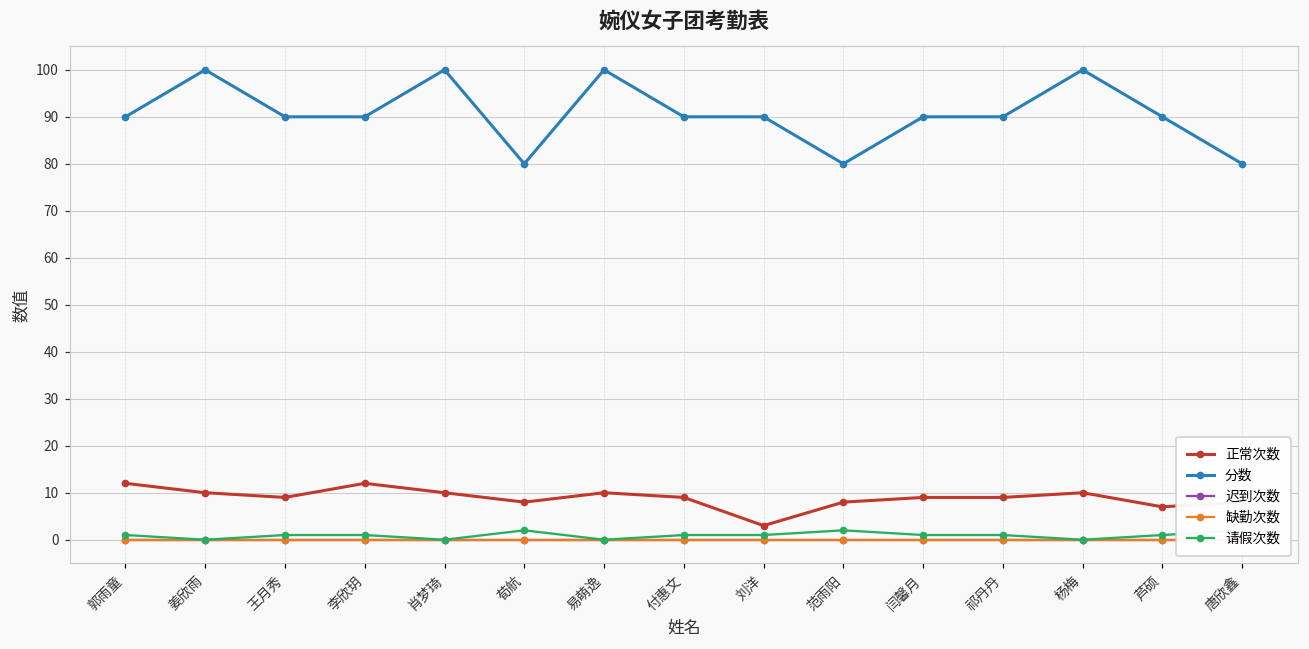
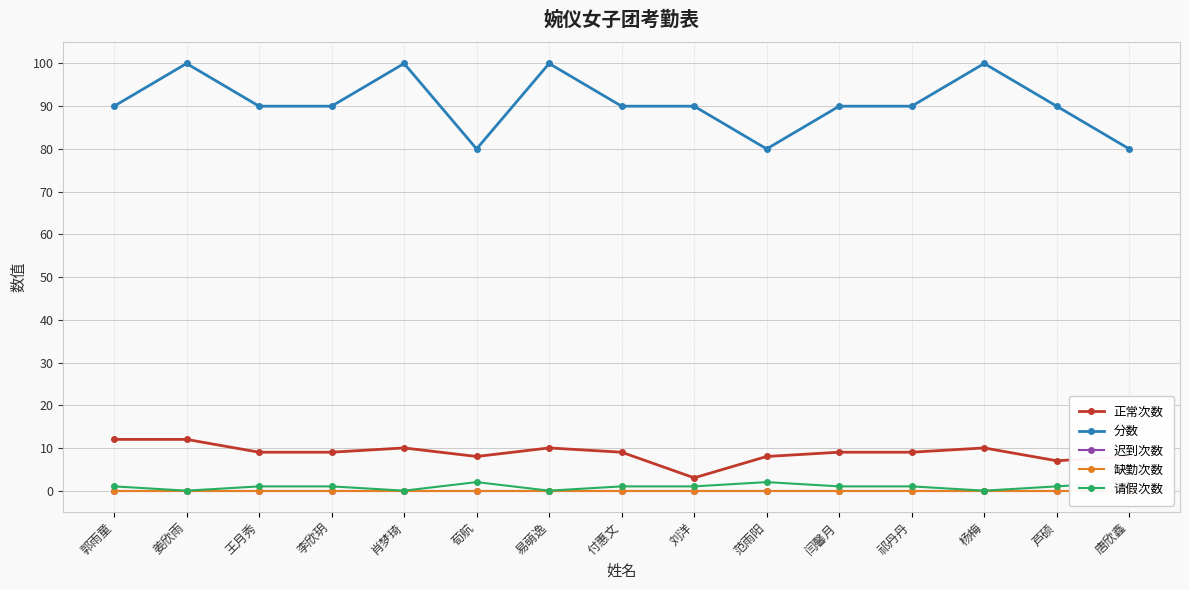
  {
    "正常次数": {
      "郭雨童": 12,
-     "姜欣雨": 10,
+     "姜欣雨": 12,
      "王月秀": 9,
-     "李欣玥": 12,
+     "李欣玥": 9,
      "肖梦琦": 10,
      "荀航": 8,
      "易萌逸": 10,
      "付惠文": 9,
      "刘洋": 3,
      "范雨阳": 8,
      "闫馨月": 9,
      "祁丹丹": 9,
      "杨梅": 10,
      "芦硕": 7
    },
    "分数": {
      "郭雨童": 90,
      "姜欣雨": 100,
      "王月秀": 90,
      "李欣玥": 90,
      "肖梦琦": 100,
      "荀航": 80,
      "易萌逸": 100,
      "付惠文": 90,
      "刘洋": 90,
      "范雨阳": 80,
      "闫馨月": 90,
      "祁丹丹": 90,
      "杨梅": 100,
      "芦硕": 90,
      "唐欣鑫": 80
    },
    "缺勤次数": {
      "郭雨童": 0,
      "王月秀": 0,
      "李欣玥": 0,
      "荀航": 0,
      "付惠文": 0,
      "刘洋": 0,
      "范雨阳": 0,
      "闫馨月": 0,
      "祁丹丹": 0,
      "芦硕": 0
    },
    "请假次数": {
      "郭雨童": 1,
      "王月秀": 1,
      "李欣玥": 1,
      "荀航": 2,
      "付惠文": 1,
      "刘洋": 1,
      "范雨阳": 2,
      "闫馨月": 1,
      "祁丹丹": 1,
      "芦硕": 1
    }
  }
